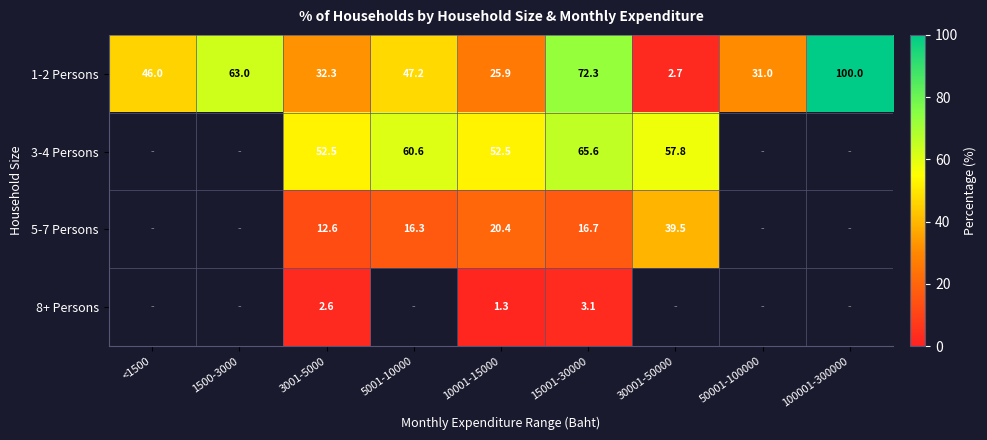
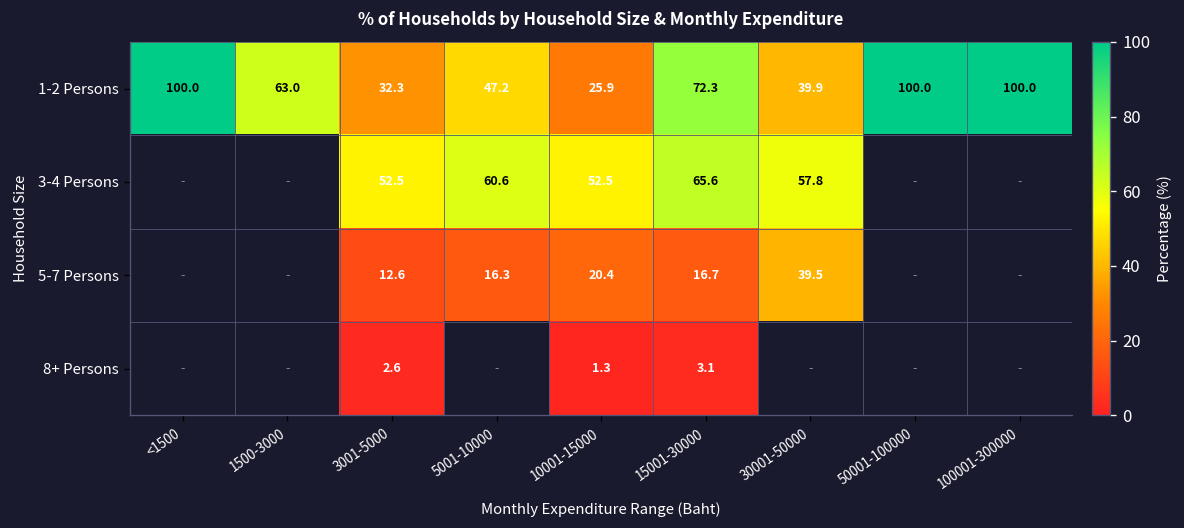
  {
    "1-2 Persons": {
-     "<1500": 46.0,
+     "<1500": 100.0,
      "1500-3000": 63.0,
      "3001-5000": 32.3,
      "5001-10000": 47.2,
      "10001-15000": 25.9,
      "15001-30000": 72.3,
-     "30001-50000": 2.7,
-     "50001-100000": 31.0,
+     "30001-50000": 39.9,
+     "50001-100000": 100.0,
      "100001-300000": 100.0
    },
    "3-4 Persons": {
      "3001-5000": 52.5,
      "5001-10000": 60.6,
      "10001-15000": 52.5,
      "15001-30000": 65.6,
      "30001-50000": 57.8
    },
    "5-7 Persons": {
      "3001-5000": 12.6,
      "5001-10000": 16.3,
      "10001-15000": 20.4,
      "15001-30000": 16.7,
      "30001-50000": 39.5
    },
    "8+ Persons": {
      "3001-5000": 2.6,
      "10001-15000": 1.3,
      "15001-30000": 3.1
    }
  }
